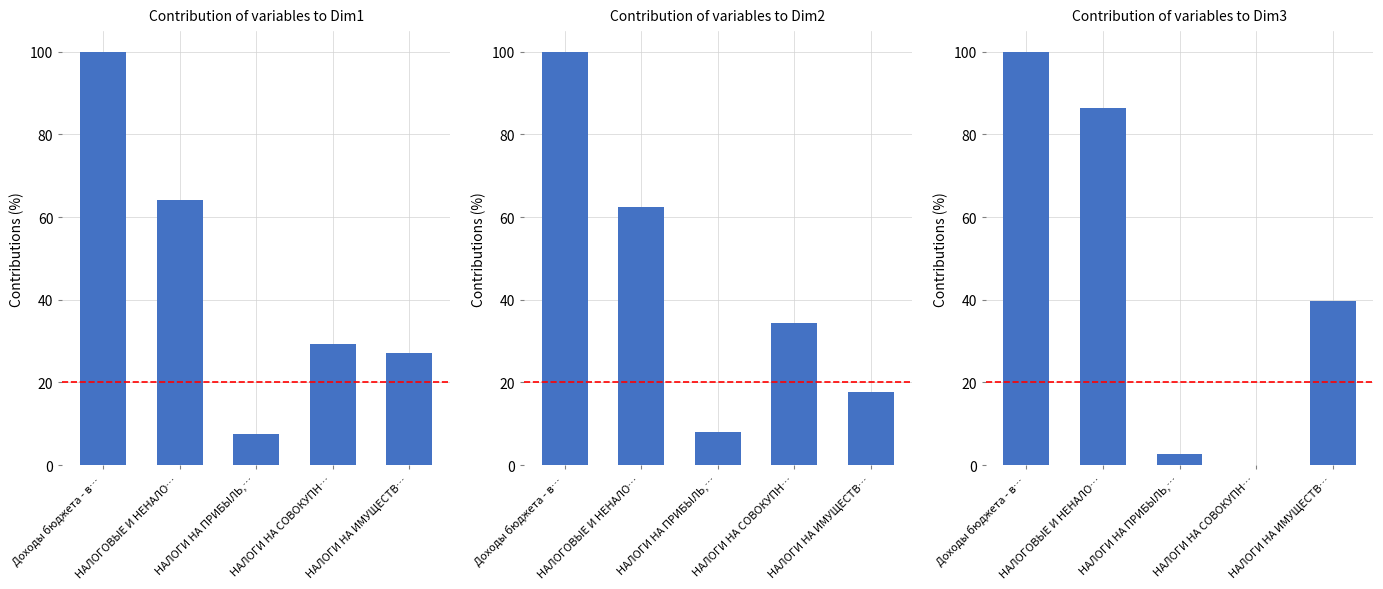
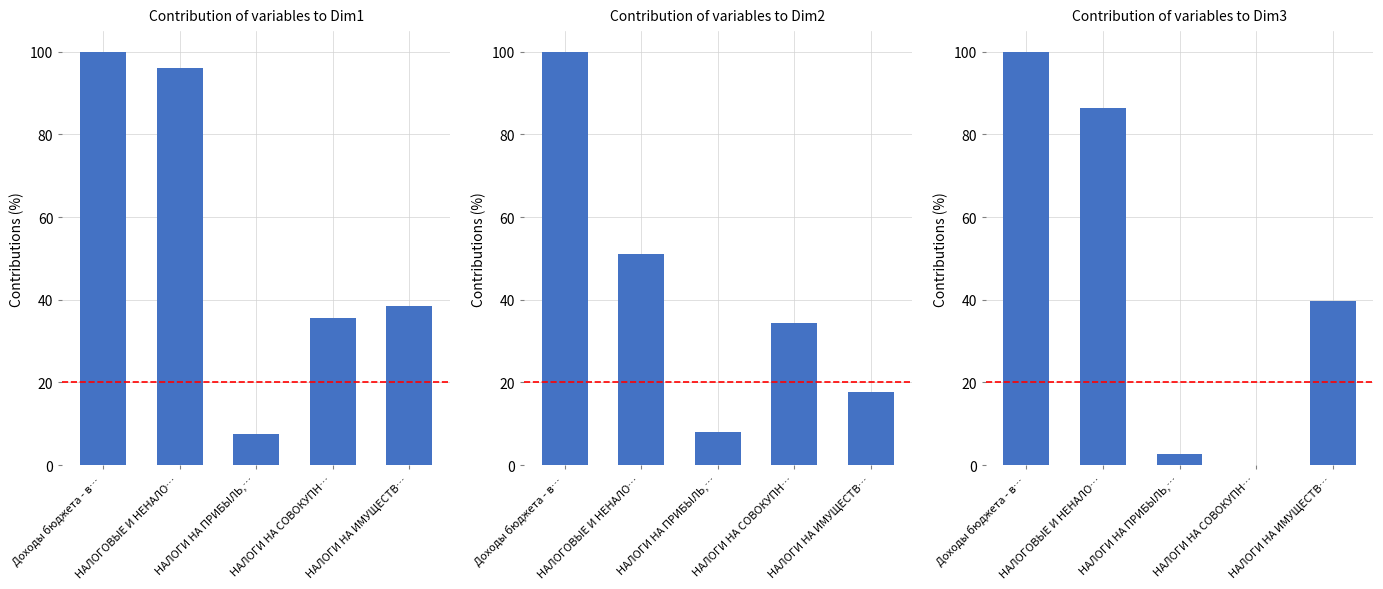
  {
    "Contribution of variables to Dim1": {
      "Доходы бюджета - в…": 100,
-     "НАЛОГОВЫЕ И НЕНАЛО…": 64,
+     "НАЛОГОВЫЕ И НЕНАЛО…": 96,
      "НАЛОГИ НА ПРИБЫЛЬ,…": 8,
-     "НАЛОГИ НА СОВОКУПН…": 29,
-     "НАЛОГИ НА ИМУЩЕСТВ…": 27
+     "НАЛОГИ НА СОВОКУПН…": 36,
+     "НАЛОГИ НА ИМУЩЕСТВ…": 39
    },
    "Contribution of variables to Dim2": {
      "Доходы бюджета - в…": 100,
-     "НАЛОГОВЫЕ И НЕНАЛО…": 62,
+     "НАЛОГОВЫЕ И НЕНАЛО…": 51,
      "НАЛОГИ НА ПРИБЫЛЬ,…": 8,
      "НАЛОГИ НА СОВОКУПН…": 34,
      "НАЛОГИ НА ИМУЩЕСТВ…": 18
    },
    "Contribution of variables to Dim3": {
      "Доходы бюджета - в…": 100,
      "НАЛОГОВЫЕ И НЕНАЛО…": 87,
      "НАЛОГИ НА ПРИБЫЛЬ,…": 3,
      "НАЛОГИ НА СОВОКУПН…": 0,
      "НАЛОГИ НА ИМУЩЕСТВ…": 40
    }
  }
